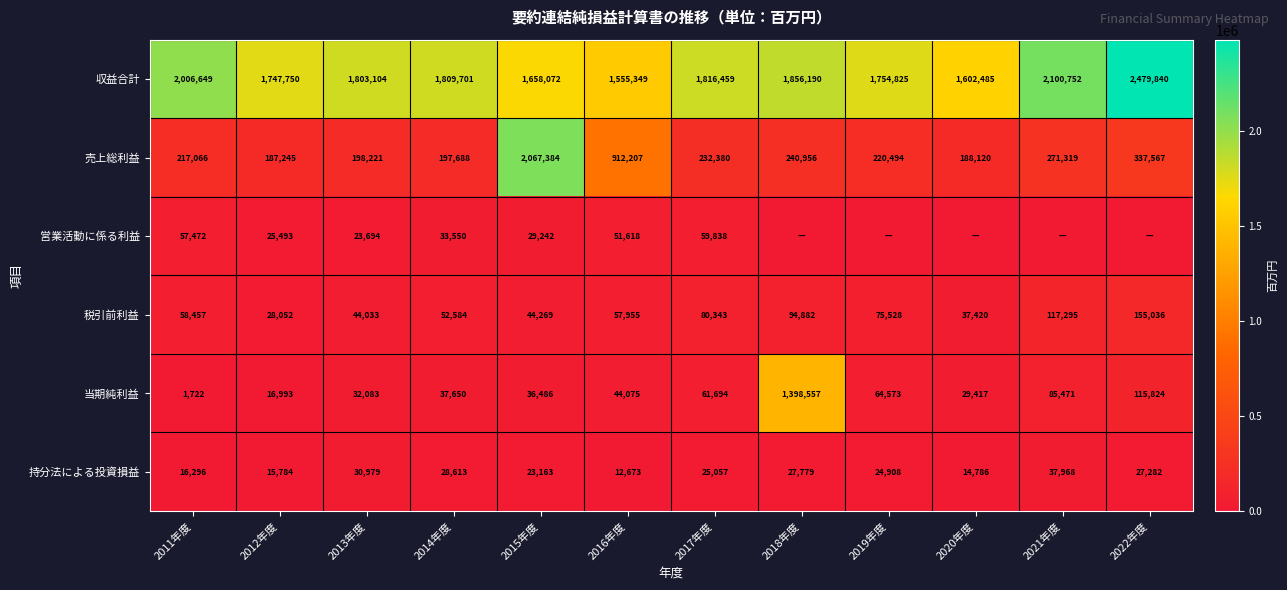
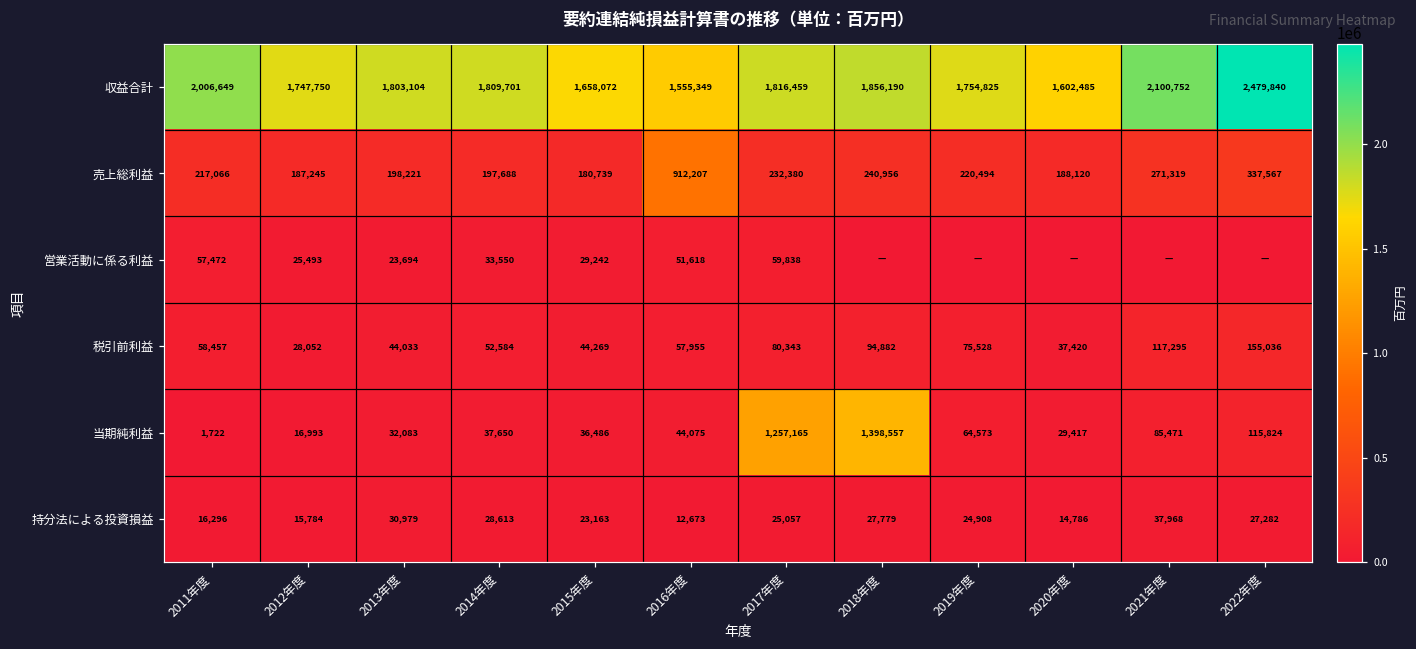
  {
    "収益合計": {
      "2011年度": "2,006,649",
      "2012年度": "1,747,750",
      "2013年度": "1,803,104",
      "2014年度": "1,809,701",
      "2015年度": "1,658,072",
      "2016年度": "1,555,349",
      "2017年度": "1,816,459",
      "2018年度": "1,856,190",
      "2019年度": "1,754,825",
      "2020年度": "1,602,485",
      "2021年度": "2,100,752",
      "2022年度": "2,479,840"
    },
    "売上総利益": {
      "2011年度": "217,066",
      "2012年度": "187,245",
      "2013年度": "198,221",
      "2014年度": "197,688",
-     "2015年度": "2,067,384",
+     "2015年度": "180,739",
      "2016年度": "912,207",
      "2017年度": "232,380",
      "2018年度": "240,956",
      "2019年度": "220,494",
      "2020年度": "188,120",
      "2021年度": "271,319",
      "2022年度": "337,567"
    },
    "営業活動に係る利益": {
      "2011年度": "57,472",
      "2012年度": "25,493",
      "2013年度": "23,694",
      "2014年度": "33,550",
      "2015年度": "29,242",
      "2016年度": "51,618",
      "2017年度": "59,838"
    },
    "税引前利益": {
      "2011年度": "58,457",
      "2012年度": "28,052",
      "2013年度": "44,033",
      "2014年度": "52,584",
      "2015年度": "44,269",
      "2016年度": "57,955",
      "2017年度": "80,343",
      "2018年度": "94,882",
      "2019年度": "75,528",
      "2020年度": "37,420",
      "2021年度": "117,295",
      "2022年度": "155,036"
    },
    "当期純利益": {
      "2011年度": "1,722",
      "2012年度": "16,993",
      "2013年度": "32,083",
      "2014年度": "37,650",
      "2015年度": "36,486",
      "2016年度": "44,075",
-     "2017年度": "61,694",
+     "2017年度": "1,257,165",
      "2018年度": "1,398,557",
      "2019年度": "64,573",
      "2020年度": "29,417",
      "2021年度": "85,471",
      "2022年度": "115,824"
    },
    "持分法による投資損益": {
      "2011年度": "16,296",
      "2012年度": "15,784",
      "2013年度": "30,979",
      "2014年度": "28,613",
      "2015年度": "23,163",
      "2016年度": "12,673",
      "2017年度": "25,057",
      "2018年度": "27,779",
      "2019年度": "24,908",
      "2020年度": "14,786",
      "2021年度": "37,968",
      "2022年度": "27,282"
    }
  }
